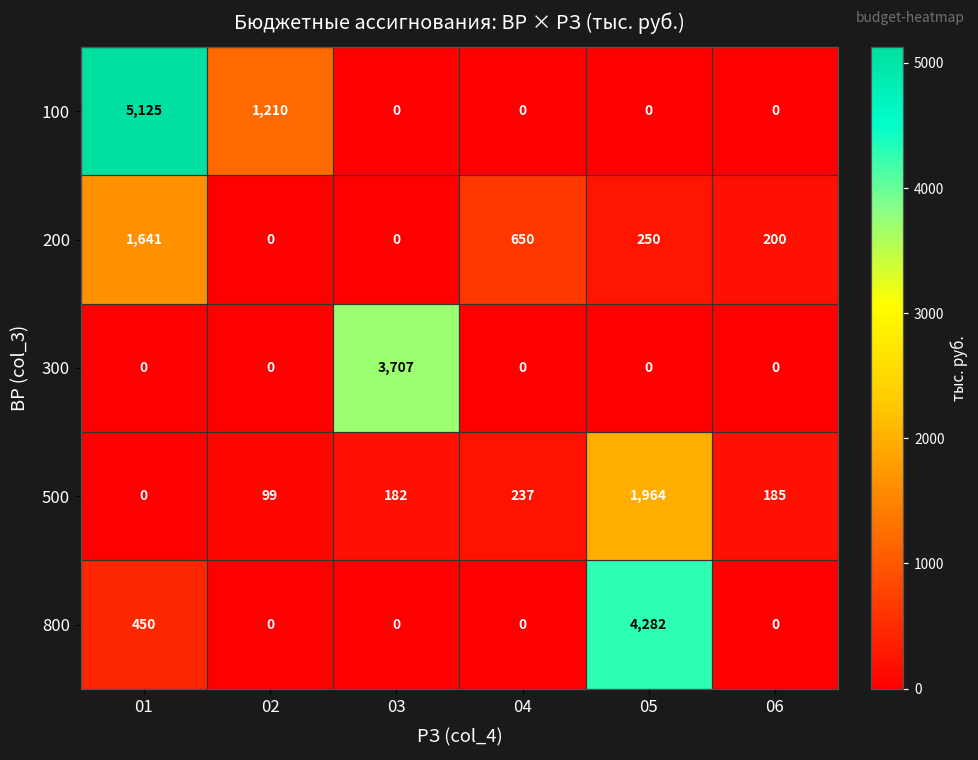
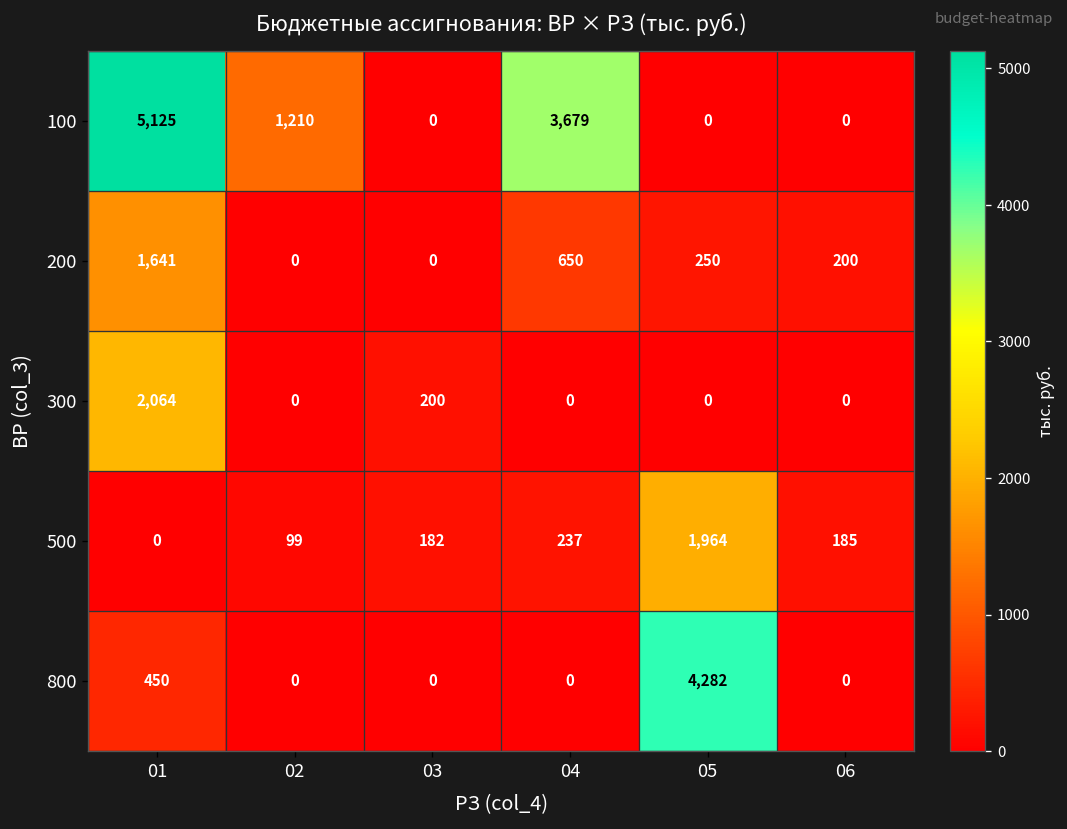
  {
    "100": {
      "01": "5,125",
      "02": "1,210",
      "03": "0",
-     "04": "0",
+     "04": "3,679",
      "05": "0",
      "06": "0"
    },
    "200": {
      "01": "1,641",
      "02": "0",
      "03": "0",
      "04": "650",
      "05": "250",
      "06": "200"
    },
    "300": {
-     "01": "0",
+     "01": "2,064",
      "02": "0",
-     "03": "3,707",
+     "03": "200",
      "04": "0",
      "05": "0",
      "06": "0"
    },
    "500": {
      "01": "0",
      "02": "99",
      "03": "182",
      "04": "237",
      "05": "1,964",
      "06": "185"
    },
    "800": {
      "01": "450",
      "02": "0",
      "03": "0",
      "04": "0",
      "05": "4,282",
      "06": "0"
    }
  }
